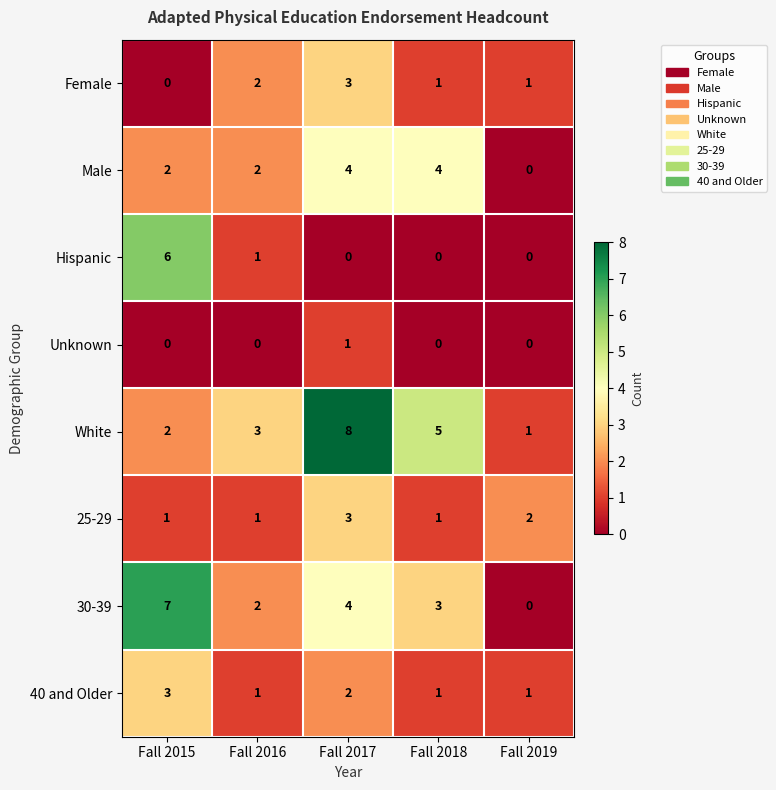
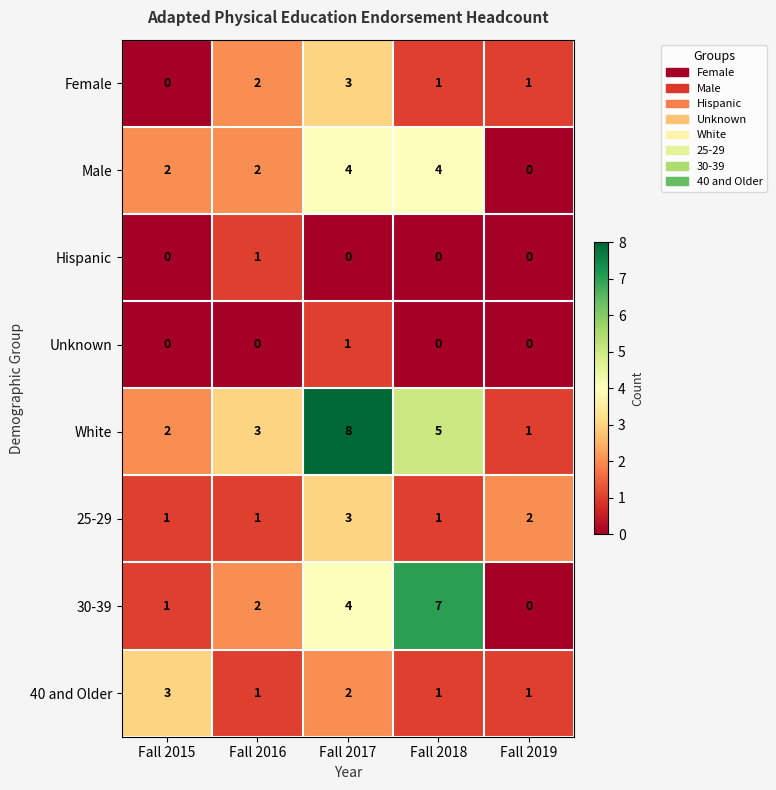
  {
    "Female": {
      "Fall 2015": 0,
      "Fall 2016": 2,
      "Fall 2017": 3,
      "Fall 2018": 1,
      "Fall 2019": 1
    },
    "Male": {
      "Fall 2015": 2,
      "Fall 2016": 2,
      "Fall 2017": 4,
      "Fall 2018": 4,
      "Fall 2019": 0
    },
    "Hispanic": {
-     "Fall 2015": 6,
+     "Fall 2015": 0,
      "Fall 2016": 1,
      "Fall 2017": 0,
      "Fall 2018": 0,
      "Fall 2019": 0
    },
    "Unknown": {
      "Fall 2015": 0,
      "Fall 2016": 0,
      "Fall 2017": 1,
      "Fall 2018": 0,
      "Fall 2019": 0
    },
    "White": {
      "Fall 2015": 2,
      "Fall 2016": 3,
      "Fall 2017": 8,
      "Fall 2018": 5,
      "Fall 2019": 1
    },
    "25-29": {
      "Fall 2015": 1,
      "Fall 2016": 1,
      "Fall 2017": 3,
      "Fall 2018": 1,
      "Fall 2019": 2
    },
    "30-39": {
-     "Fall 2015": 7,
+     "Fall 2015": 1,
      "Fall 2016": 2,
      "Fall 2017": 4,
-     "Fall 2018": 3,
+     "Fall 2018": 7,
      "Fall 2019": 0
    },
    "40 and Older": {
      "Fall 2015": 3,
      "Fall 2016": 1,
      "Fall 2017": 2,
      "Fall 2018": 1,
      "Fall 2019": 1
    }
  }
